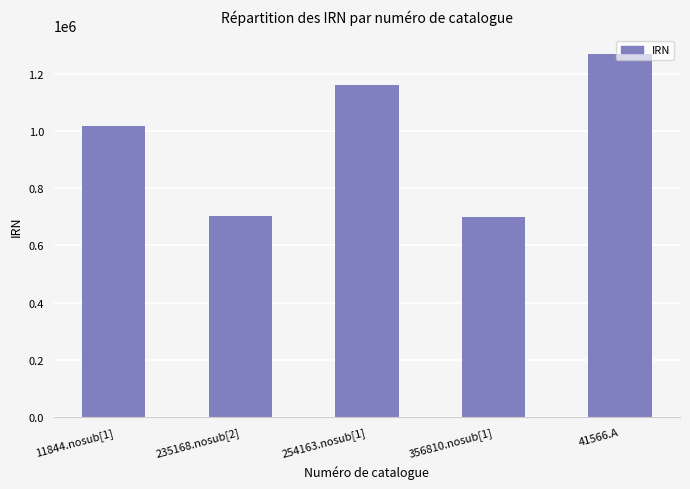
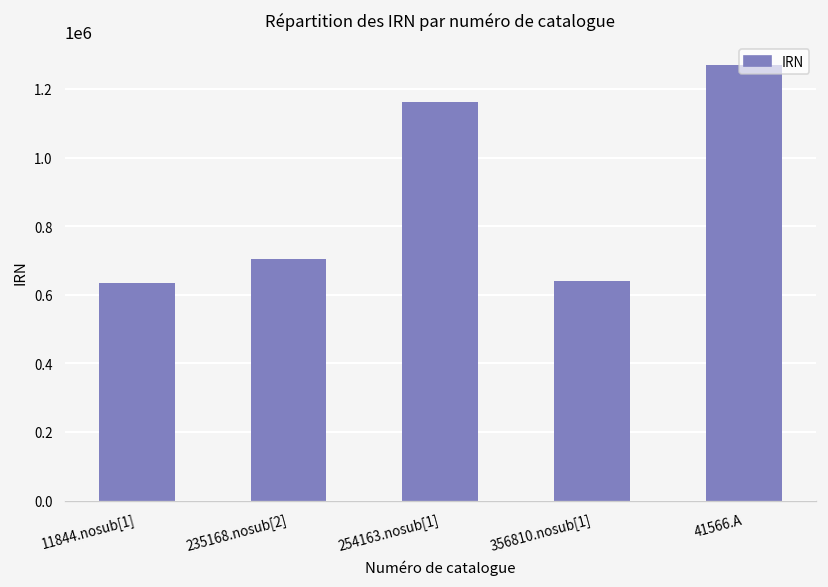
  {
-   "11844.nosub[1]": 1020000,
+   "11844.nosub[1]": 630000,
    "235168.nosub[2]": 700000,
    "254163.nosub[1]": 1160000,
-   "356810.nosub[1]": 700000
+   "356810.nosub[1]": 640000
  }
